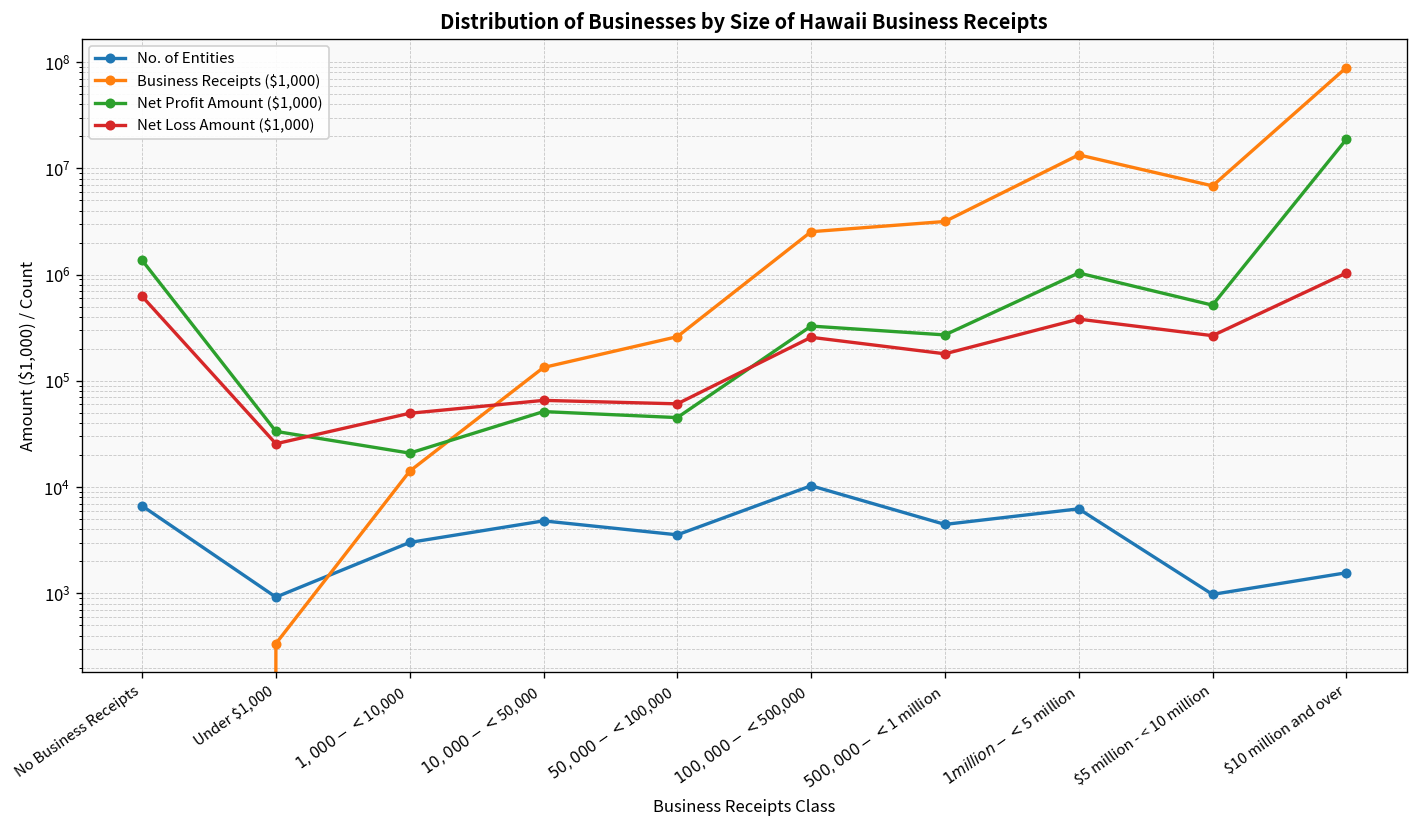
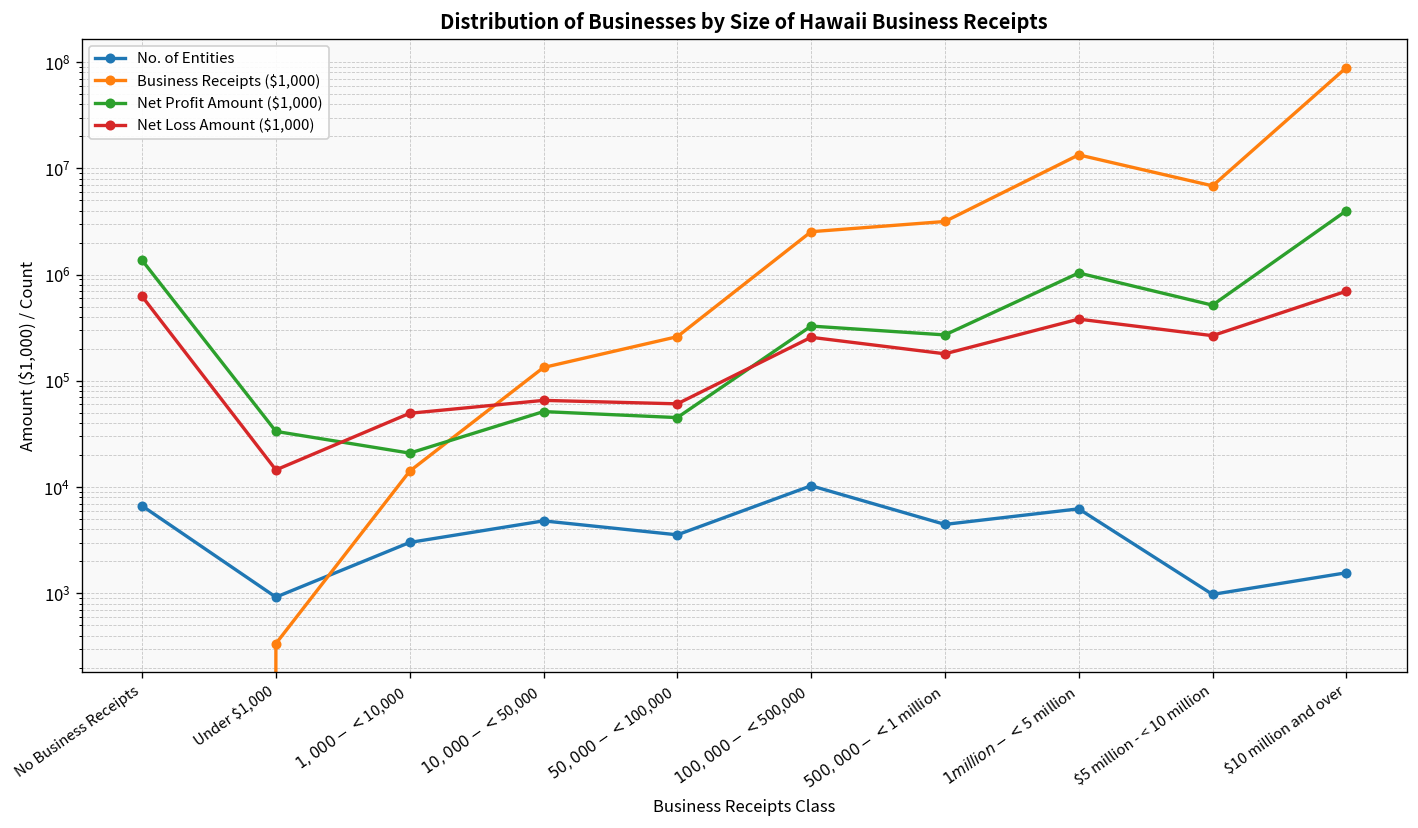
  {
    "No. of Entities": {
      "No Business Receipts": 7000,
      "Under $1,000": 900,
      "$5 million - < 10 million": 1000,
      "$10 million and over": 1600
    },
    "Business Receipts ($1,000)": {
      "Under $1,000": 340,
      "$5 million - < 10 million": 7000000,
      "$10 million and over": 90000000
    },
    "Net Profit Amount ($1,000)": {
      "No Business Receipts": 1400000,
      "Under $1,000": 33000,
      "$5 million - < 10 million": 500000,
-     "$10 million and over": 19000000
+     "$10 million and over": 4000000
    },
    "Net Loss Amount ($1,000)": {
      "No Business Receipts": 600000,
-     "Under $1,000": 26000,
+     "Under $1,000": 15000,
      "$5 million - < 10 million": 270000,
-     "$10 million and over": 1000000
+     "$10 million and over": 700000
    }
  }
